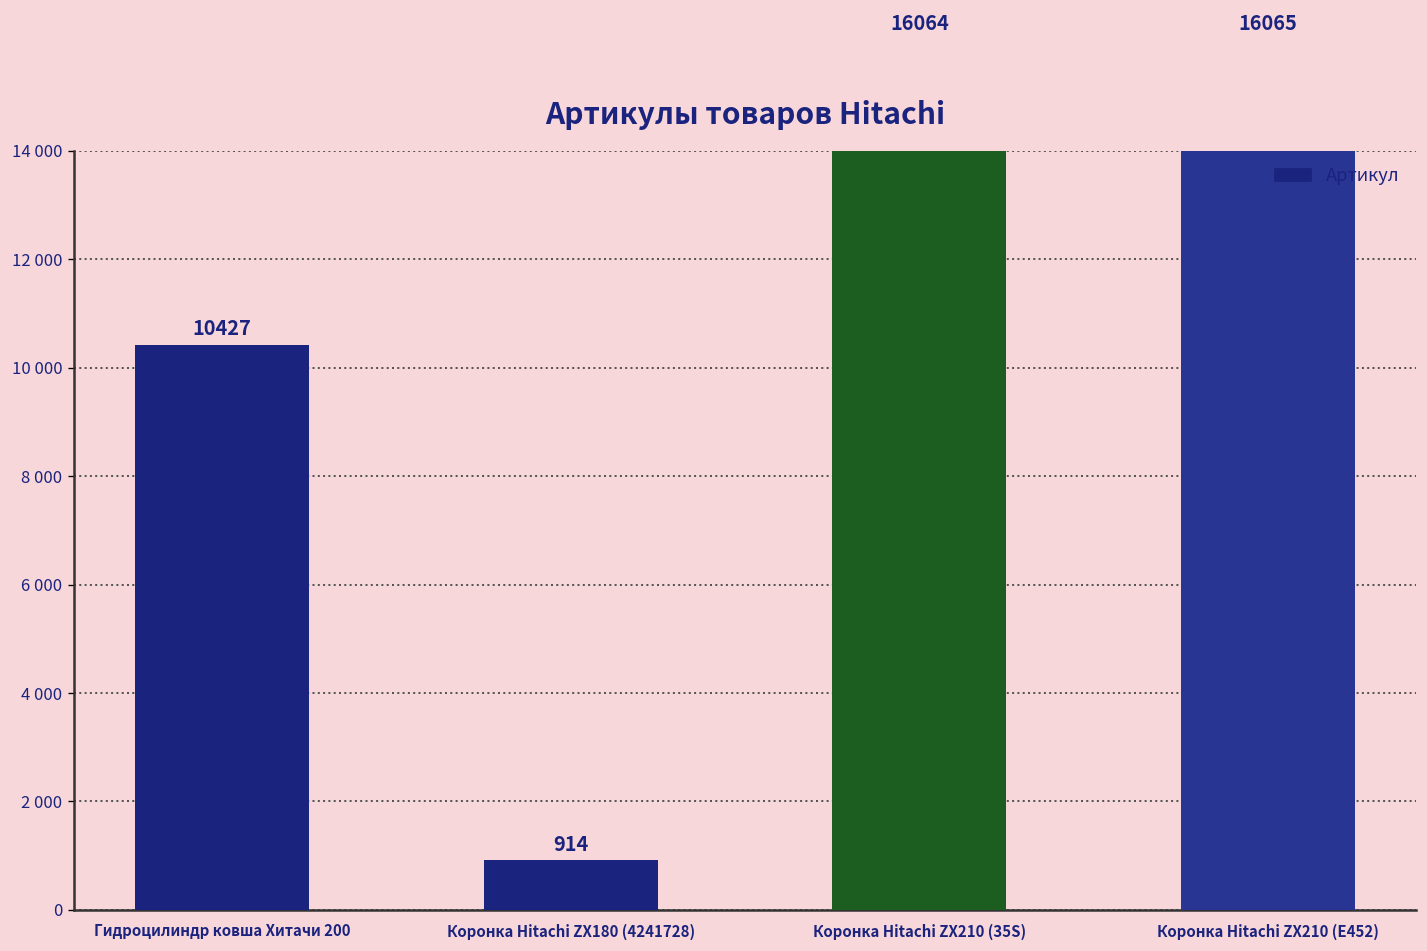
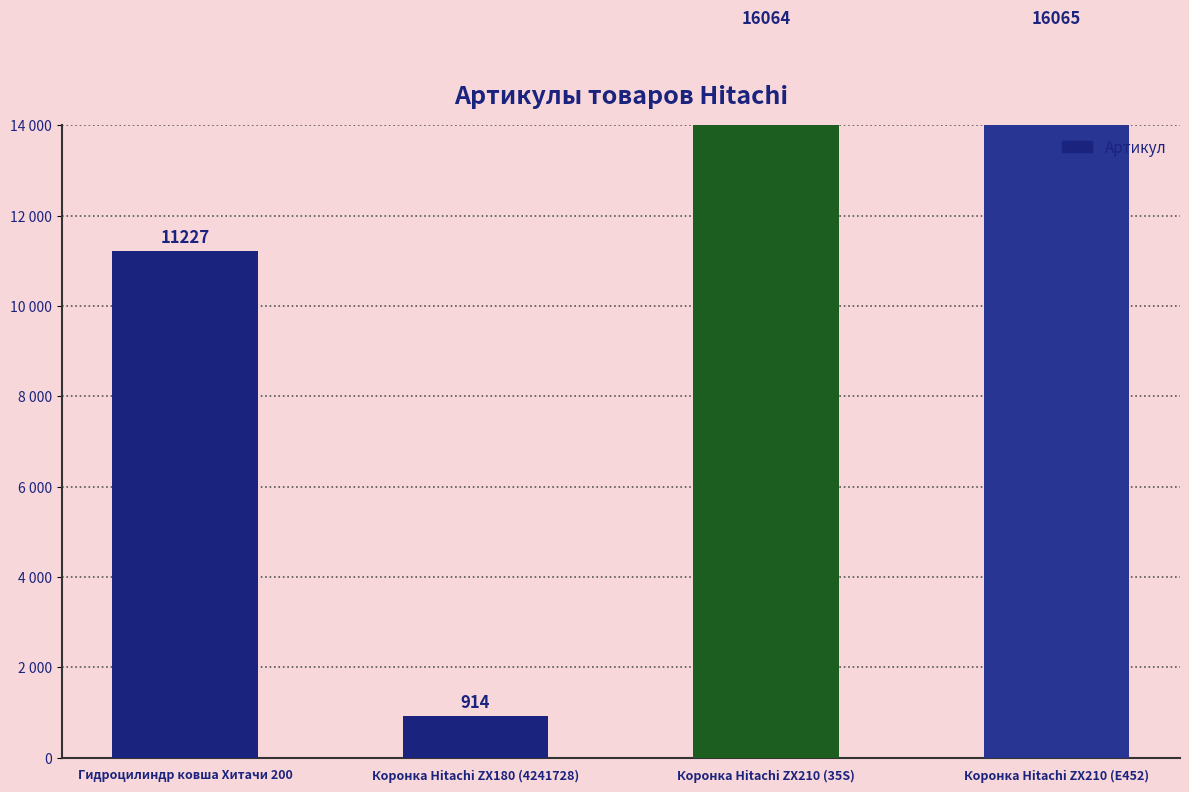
  {
-   "Гидроцилиндр ковша Хитачи 200": 10427,
+   "Гидроцилиндр ковша Хитачи 200": 11227,
    "Коронка Hitachi ZX180 (4241728)": 914
  }
